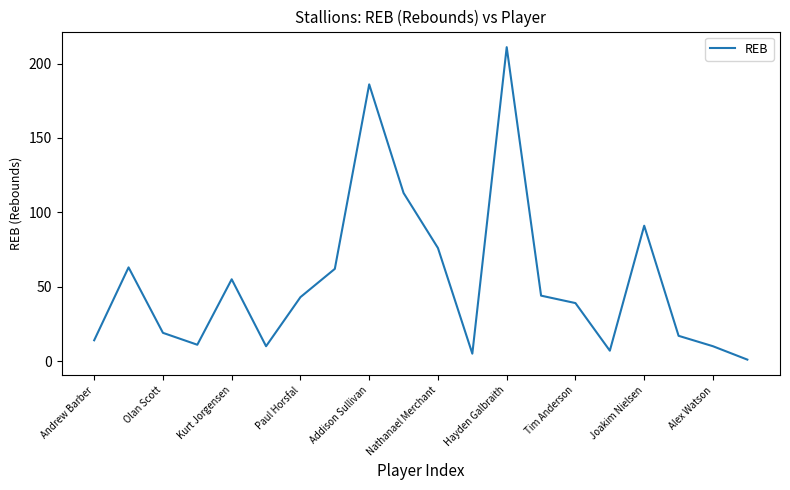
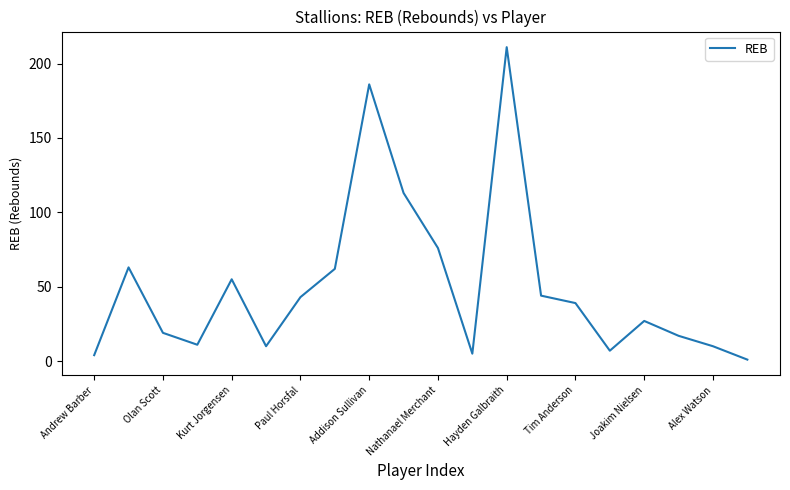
  {
-   "Andrew Barber": 14,
+   "Andrew Barber": 4,
    "Olan Scott": 19,
    "Kurt Jorgensen": 55,
    "Paul Horsfal": 43,
    "Addison Sullivan": 186,
    "Nathanael Merchant": 76,
    "Hayden Galbraith": 211,
    "Tim Anderson": 39,
-   "Joakim Nielsen": 91,
+   "Joakim Nielsen": 27,
    "Alex Watson": 10
  }
